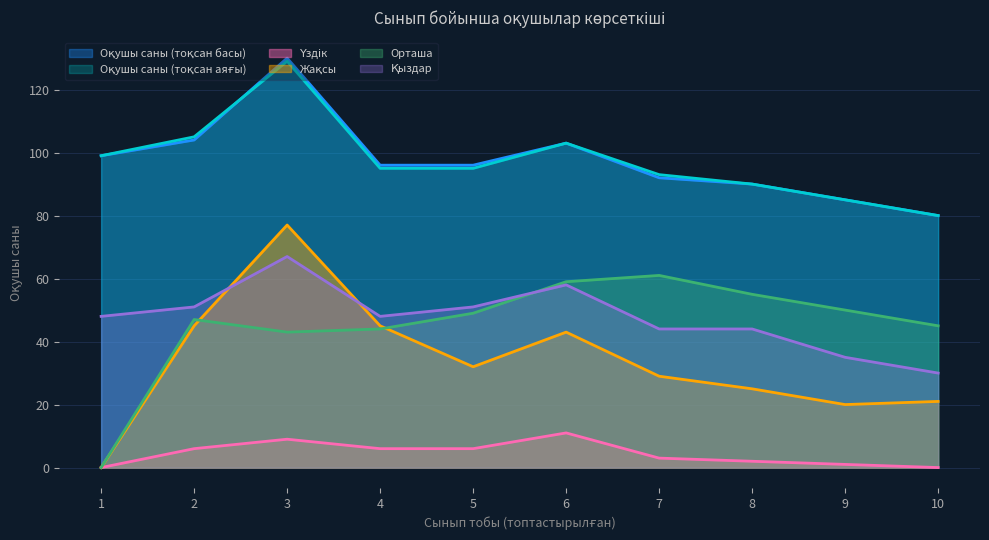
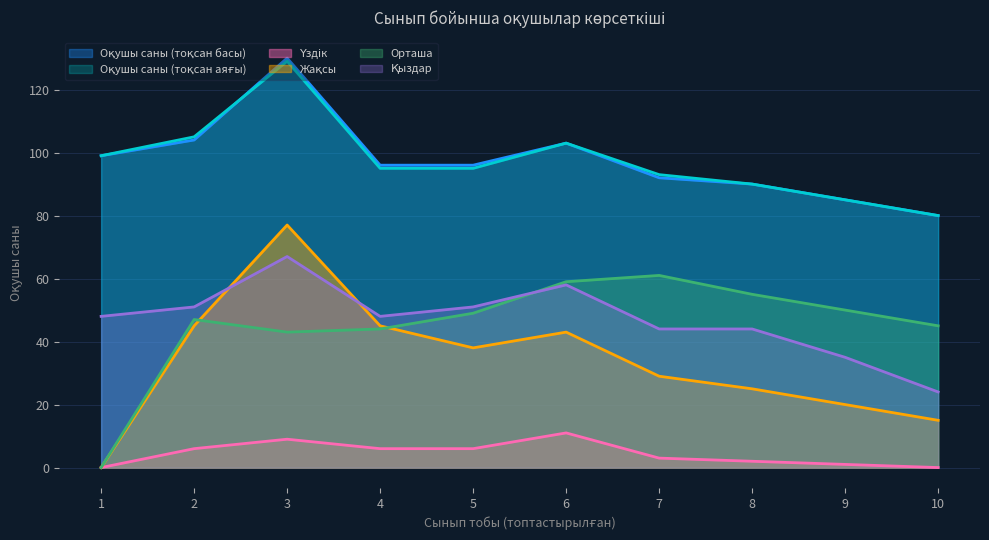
  {
    "Үздік": {
      "2": 6,
      "3": 9,
      "4": 6,
      "5": 6,
      "6": 11,
      "7": 3,
      "8": 2,
      "9": 1,
      "10": 0
    },
    "Жақсы": {
      "2": 45,
      "3": 77,
      "4": 45,
-     "5": 32,
+     "5": 38,
      "6": 43,
      "7": 29,
      "8": 25,
      "9": 20,
-     "10": 21
+     "10": 15
    },
    "Қыздар": {
      "1": 48,
      "2": 51,
      "3": 67,
      "4": 48,
      "5": 51,
      "6": 58,
      "7": 44,
      "8": 44,
      "9": 35,
-     "10": 30
+     "10": 24
    }
  }
